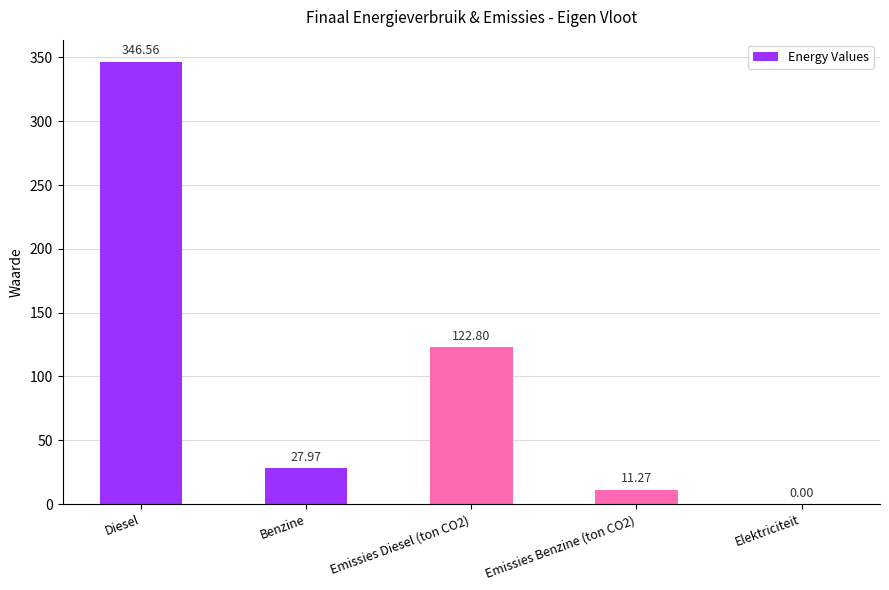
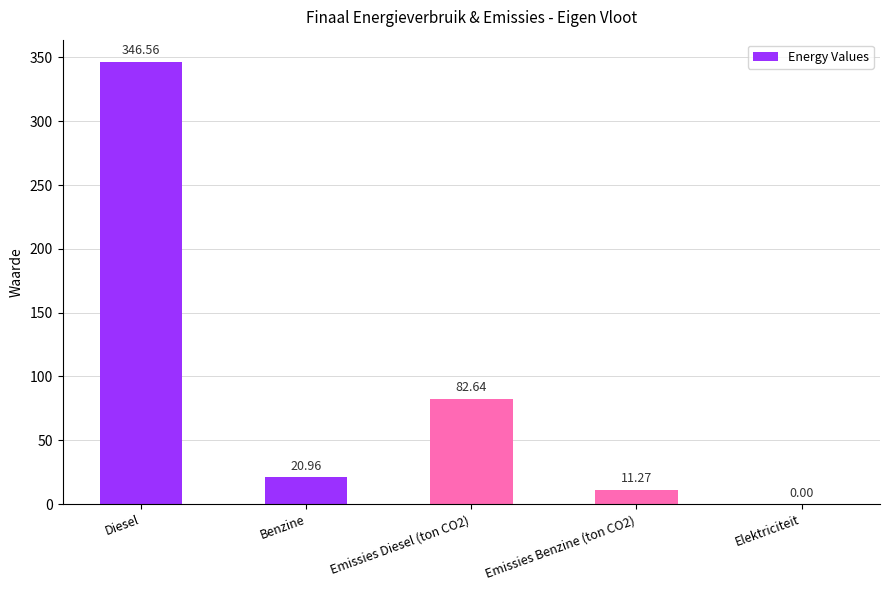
  {
    "Diesel": 346.56,
-   "Benzine": 27.97,
-   "Emissies Diesel (ton CO2)": 122.80,
+   "Benzine": 20.96,
+   "Emissies Diesel (ton CO2)": 82.64,
    "Emissies Benzine (ton CO2)": 11.27,
    "Elektriciteit": 0.00
  }
